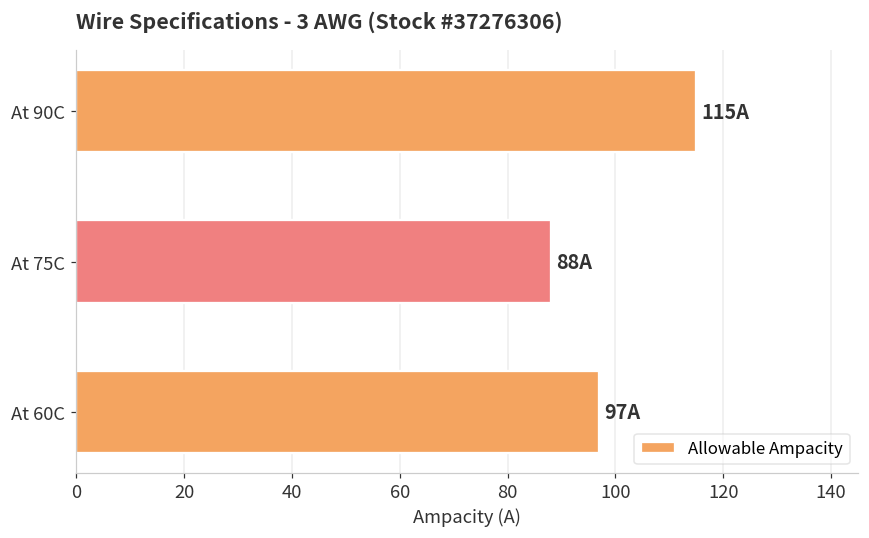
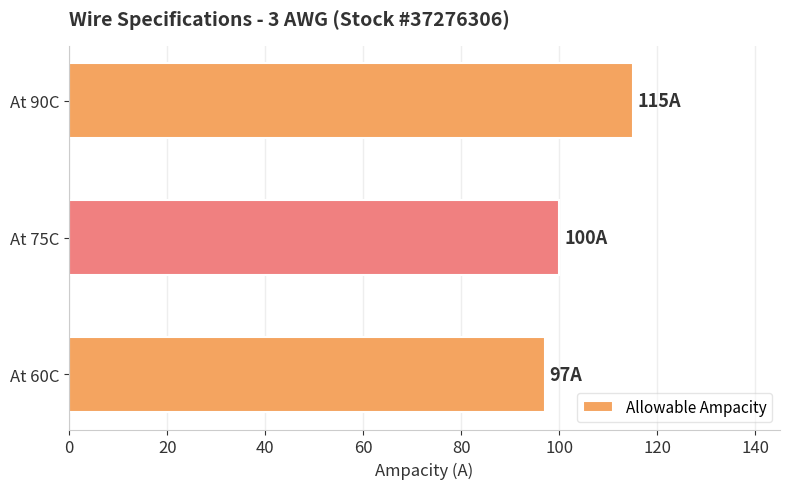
  {
    "At 90C": "115A",
-   "At 75C": "88A",
+   "At 75C": "100A",
    "At 60C": "97A"
  }
